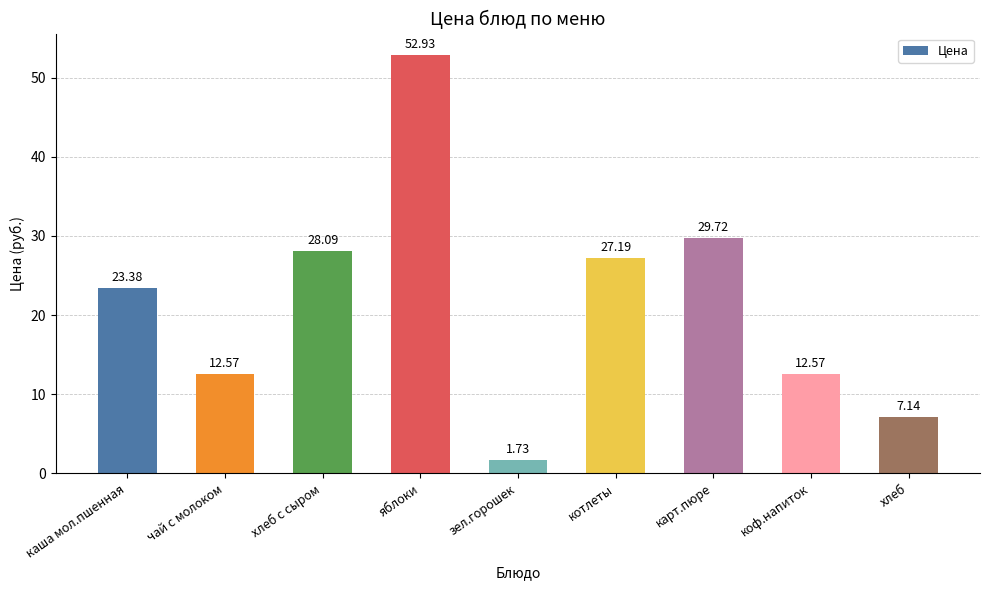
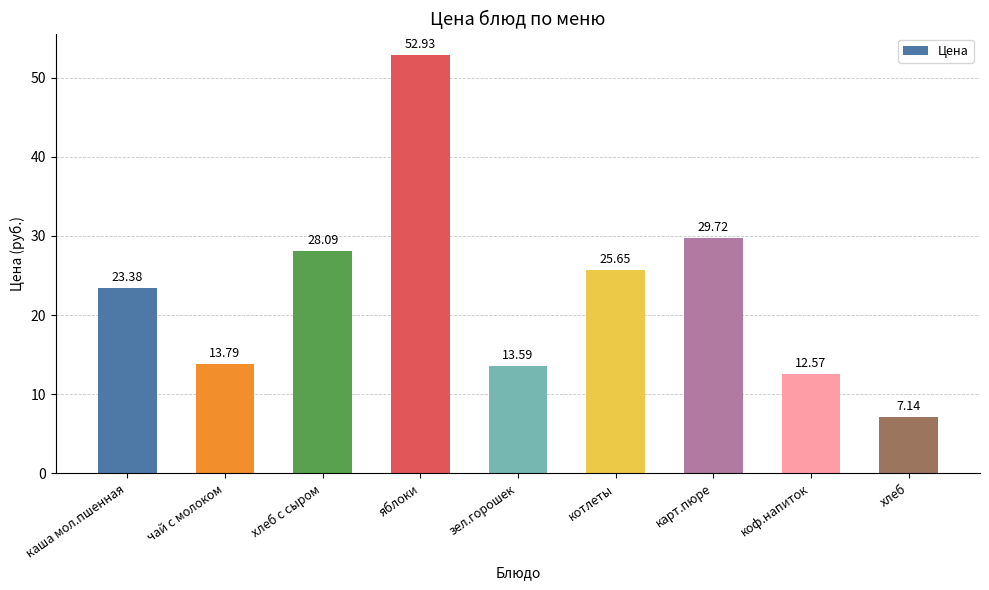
  {
    "каша мол.пшенная": 23.38,
-   "чай с молоком": 12.57,
+   "чай с молоком": 13.79,
    "хлеб с сыром": 28.09,
    "яблоки": 52.93,
-   "зел.горошек": 1.73,
-   "котлеты": 27.19,
+   "зел.горошек": 13.59,
+   "котлеты": 25.65,
    "карт.пюре": 29.72,
    "коф.напиток": 12.57,
    "хлеб": 7.14
  }
